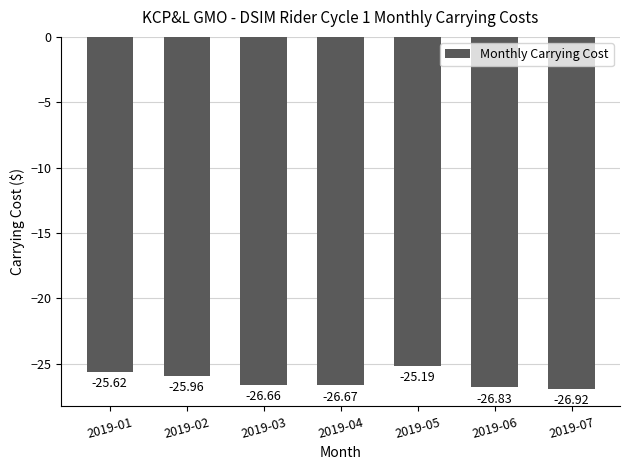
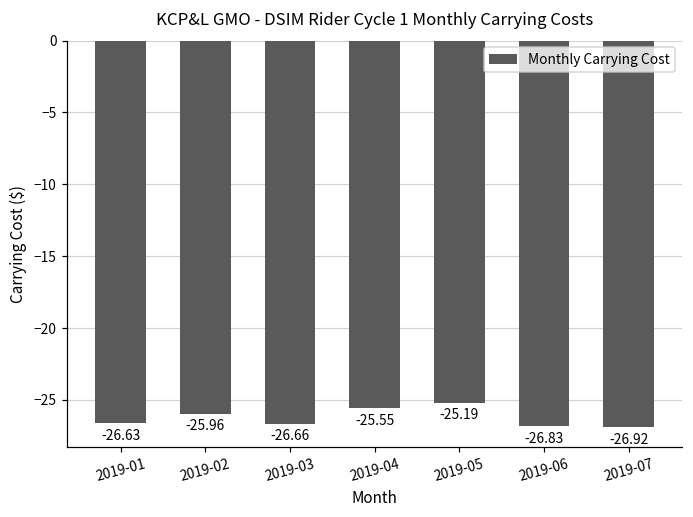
  {
-   "2019-01": -25.62,
+   "2019-01": -26.63,
    "2019-02": -25.96,
    "2019-03": -26.66,
-   "2019-04": -26.67,
+   "2019-04": -25.55,
    "2019-05": -25.19,
    "2019-06": -26.83,
    "2019-07": -26.92
  }
